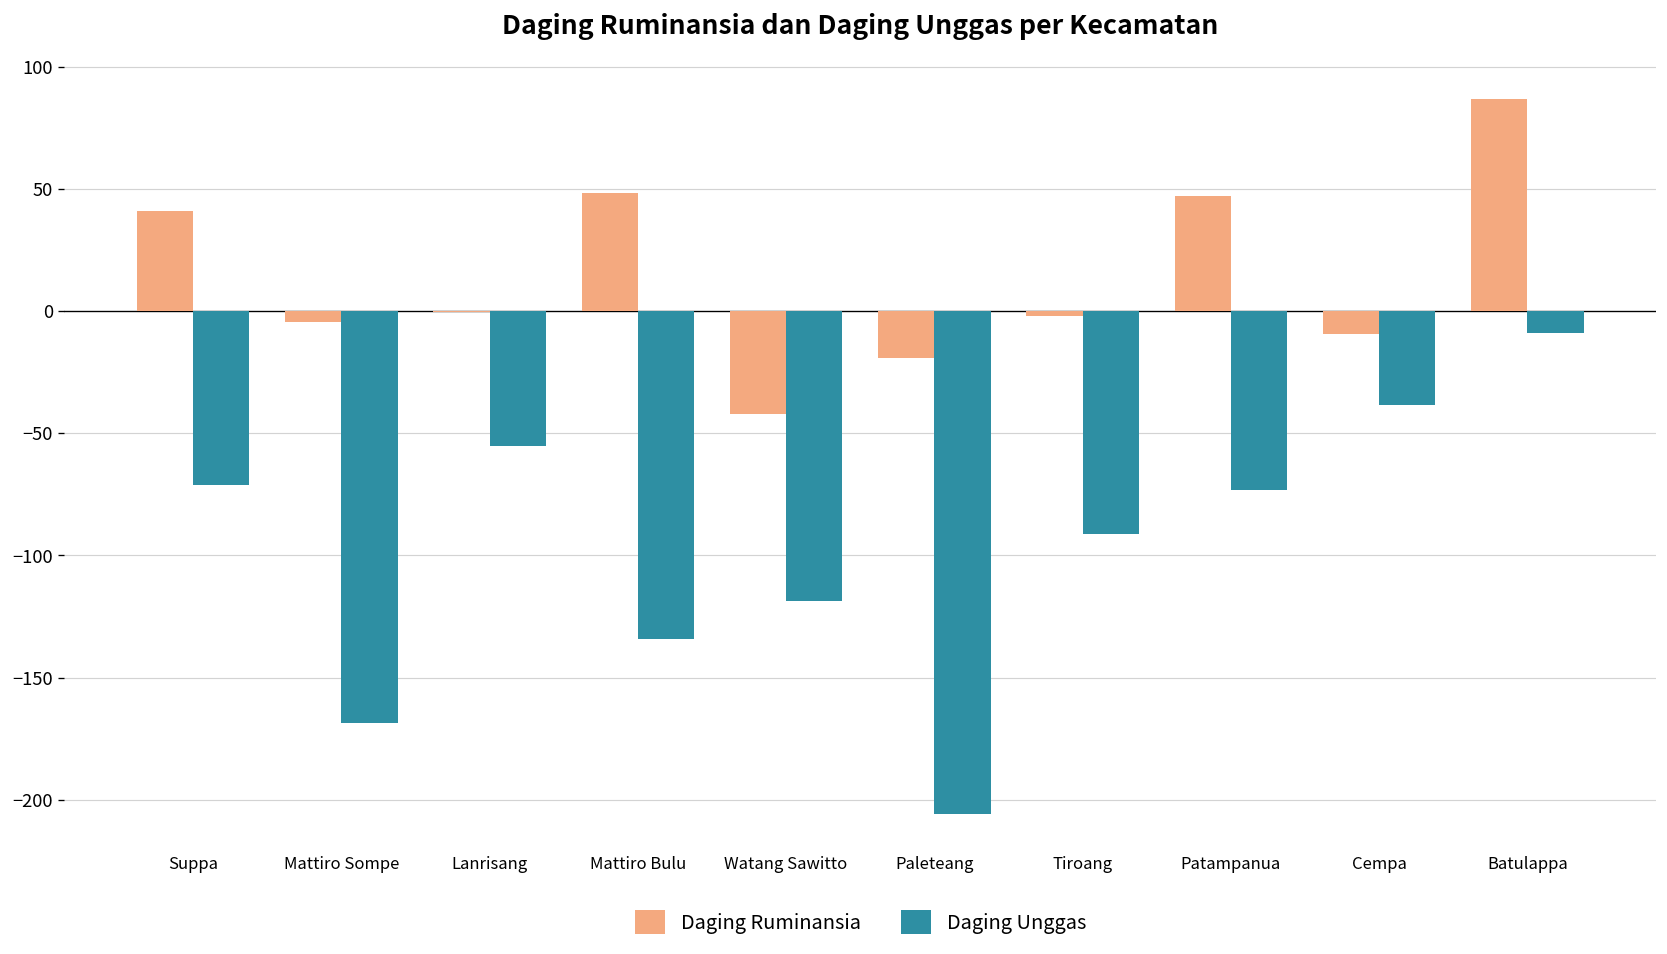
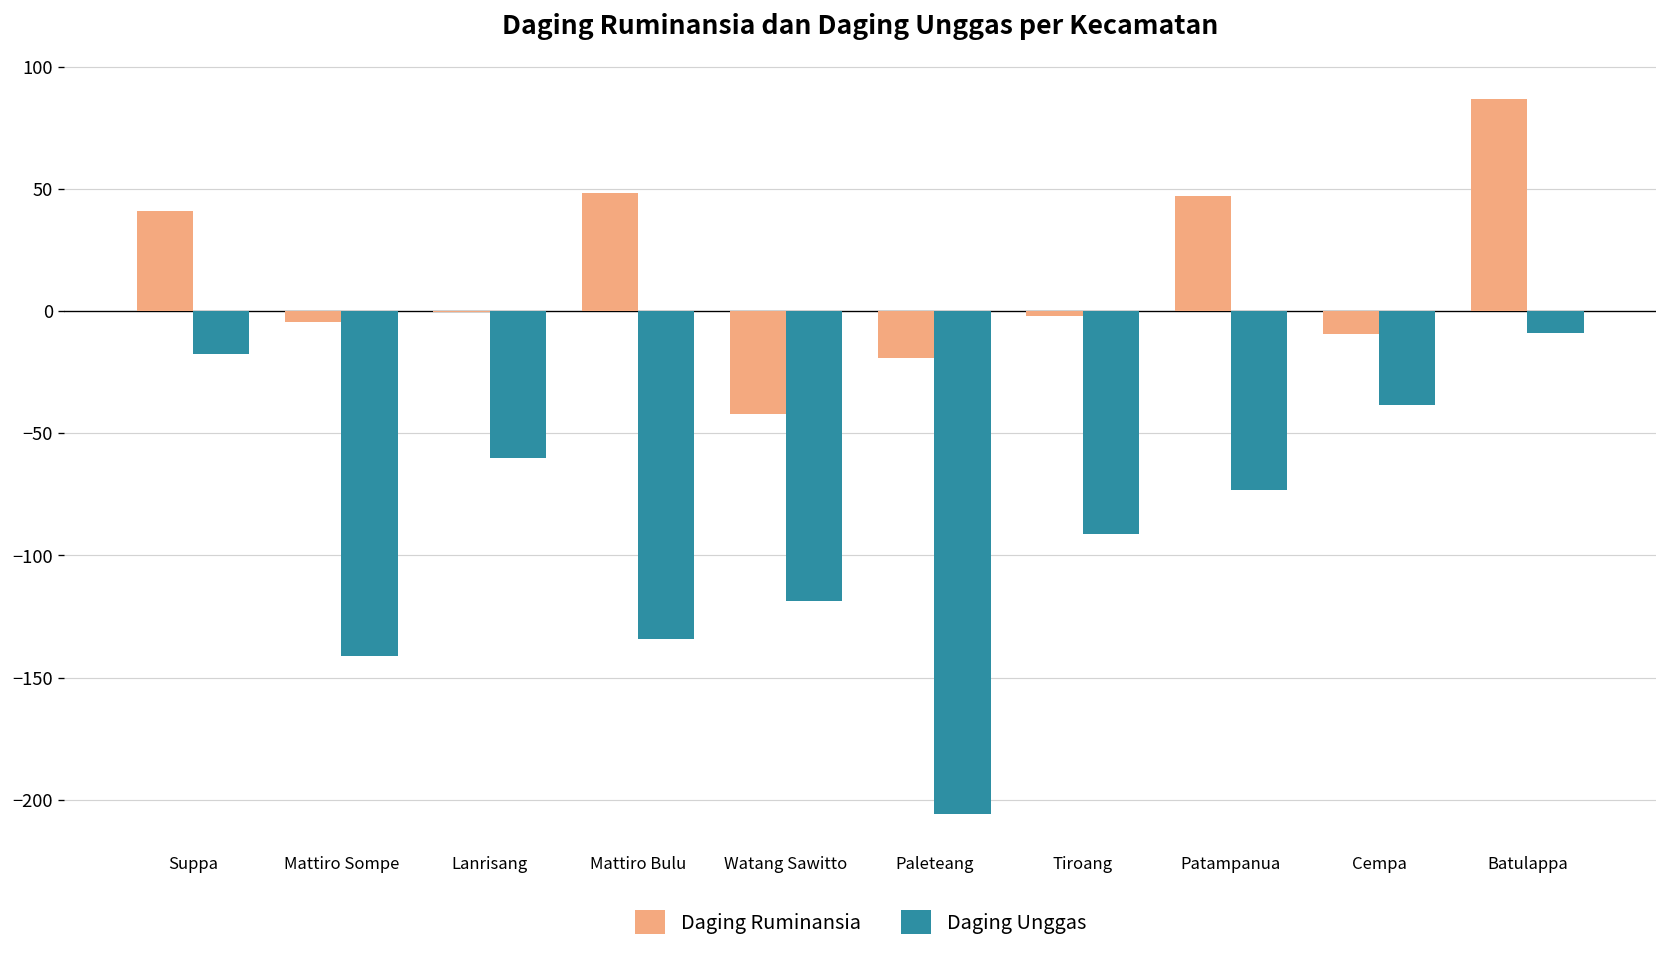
  {
    "Daging Ruminansia": {
      "Suppa": 41,
      "Mattiro Sompe": -5,
      "Mattiro Bulu": 48,
      "Watang Sawitto": -42,
      "Paleteang": -19,
      "Tiroang": -2,
      "Patampanua": 47,
      "Cempa": -9,
      "Batulappa": 87
    },
    "Daging Unggas": {
-     "Suppa": -71,
-     "Mattiro Sompe": -168,
-     "Lanrisang": -55,
+     "Suppa": -18,
+     "Mattiro Sompe": -141,
+     "Lanrisang": -60,
      "Mattiro Bulu": -134,
      "Watang Sawitto": -119,
      "Paleteang": -206,
      "Tiroang": -91,
      "Patampanua": -73,
      "Cempa": -38,
      "Batulappa": -9
    }
  }
